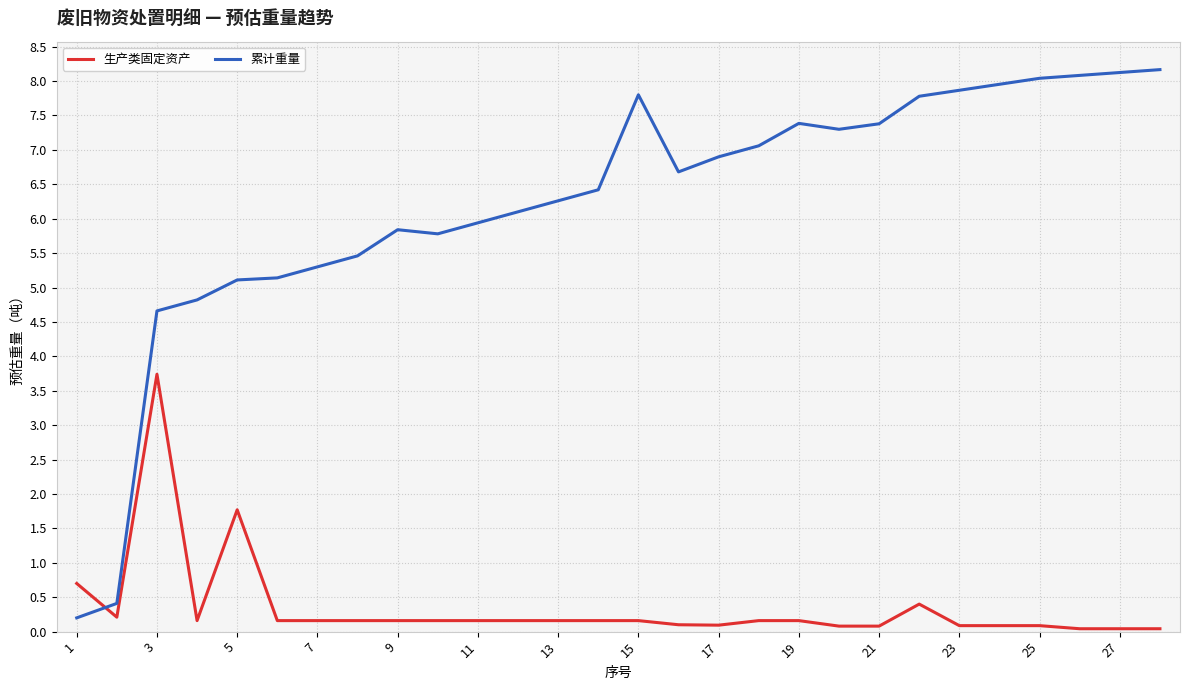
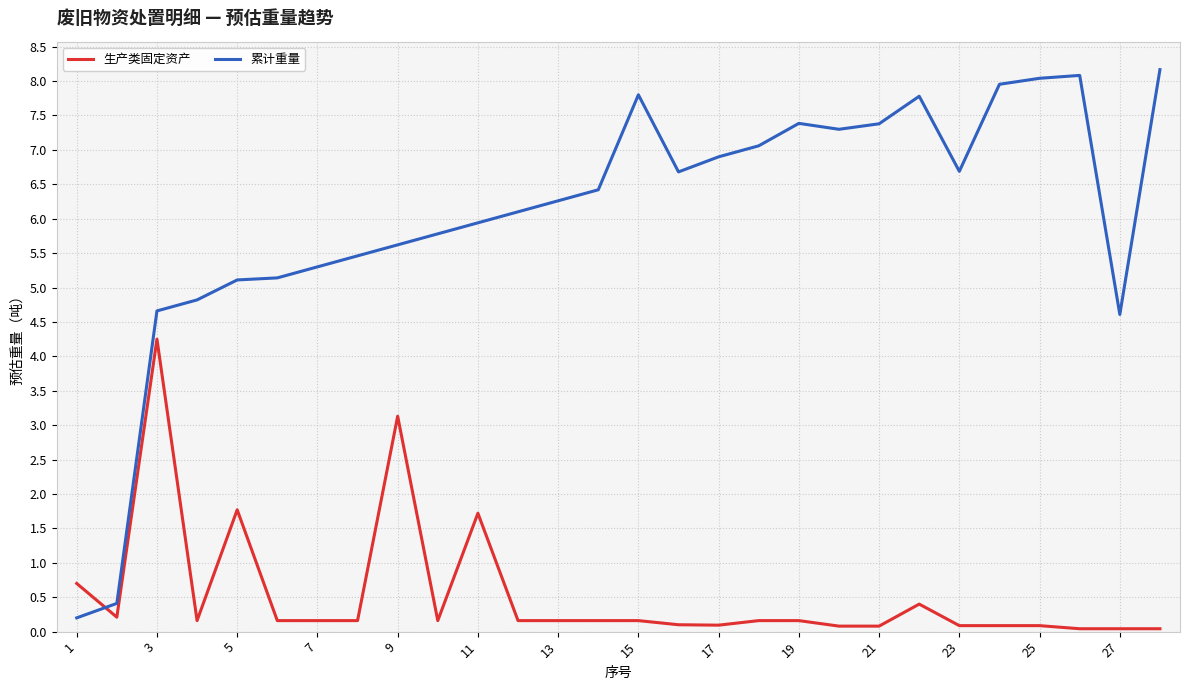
  {
    "生产类固定资产": {
      "1": 0.7,
-     "3": 3.7,
+     "3": 4.3,
      "5": 1.8,
      "7": 0.2,
-     "9": 0.2,
-     "11": 0.2,
+     "9": 3.1,
+     "11": 1.7,
      "13": 0.2,
      "15": 0.2,
      "17": 0.1,
      "19": 0.2,
      "21": 0.1,
      "23": 0.1,
      "25": 0.1,
      "27": 0.0
    },
    "累计重量": {
      "1": 0.2,
      "3": 4.7,
      "5": 5.1,
      "7": 5.3,
-     "9": 5.8,
+     "9": 5.6,
      "11": 5.9,
      "13": 6.3,
      "15": 7.8,
      "17": 6.9,
      "19": 7.4,
      "21": 7.4,
-     "23": 7.9,
+     "23": 6.7,
      "25": 8.0,
-     "27": 8.1
+     "27": 4.6
    }
  }
